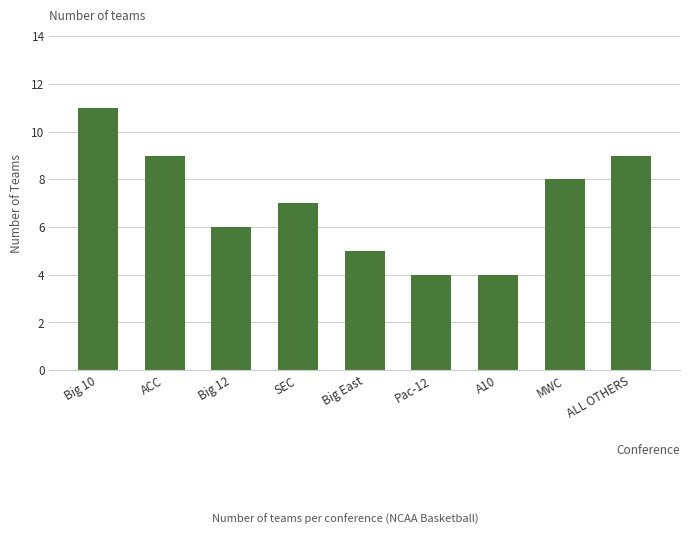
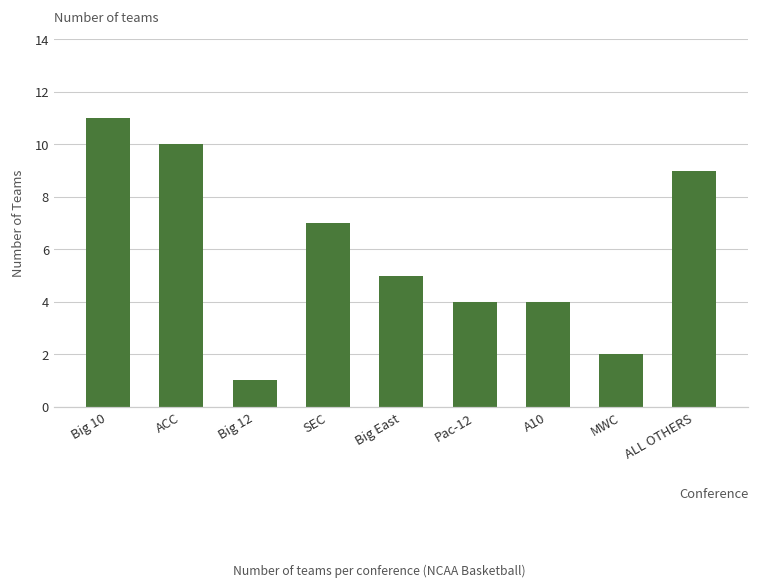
  {
    "Big 10": 11,
-   "ACC": 9,
-   "Big 12": 6,
+   "ACC": 10,
+   "Big 12": 1,
    "SEC": 7,
    "Big East": 5,
    "Pac-12": 4,
    "A10": 4,
-   "MWC": 8,
+   "MWC": 2,
    "ALL OTHERS": 9
  }
